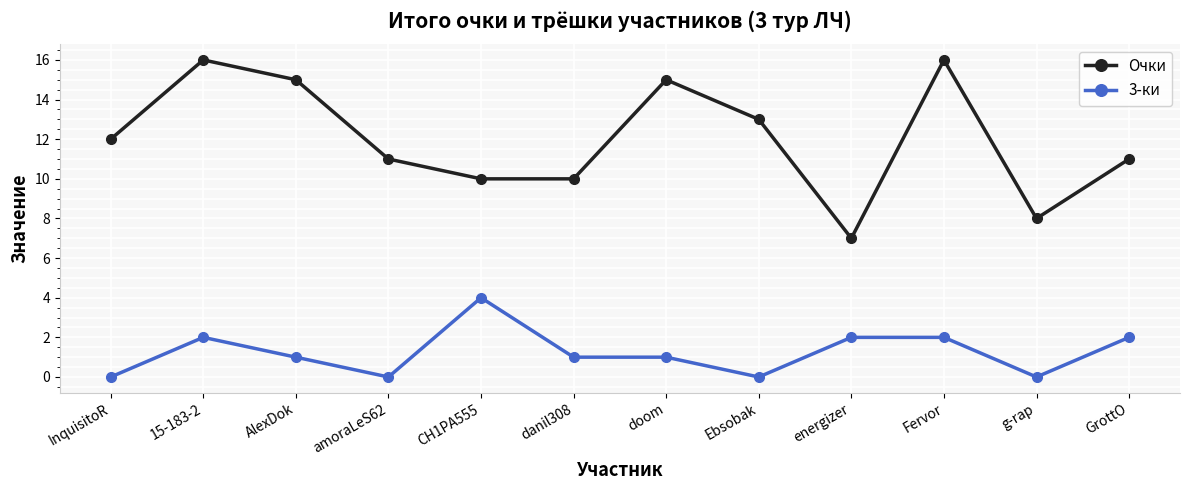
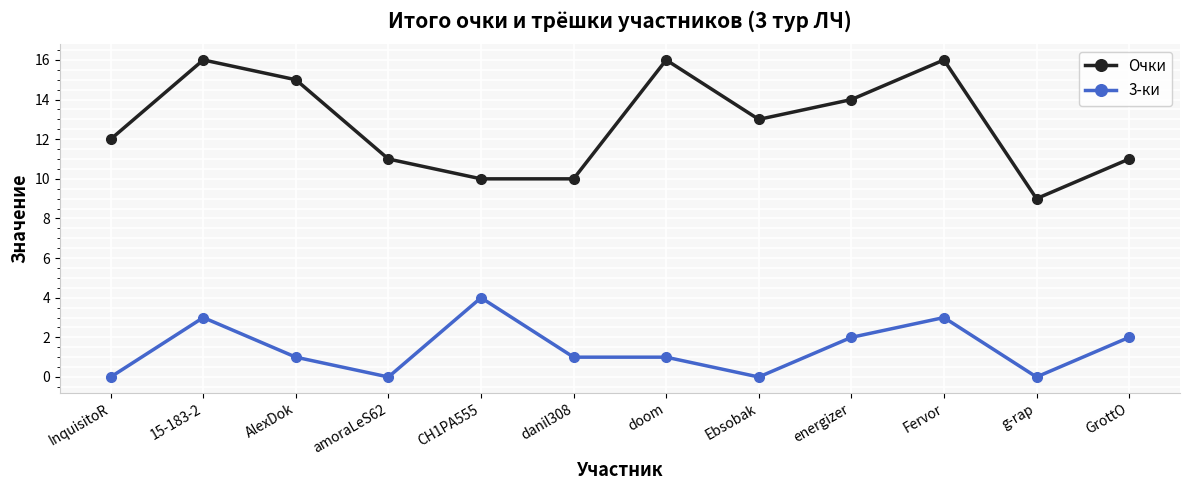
  {
    "Очки": {
      "InquisitoR": 12,
      "15-183-2": 16,
      "AlexDok": 15,
      "amoraLeS62": 11,
      "CH1PA555": 10,
      "danil308": 10,
-     "doom": 15,
+     "doom": 16,
      "Ebsobak": 13,
-     "energizer": 7,
+     "energizer": 14,
      "Fervor": 16,
-     "g-rap": 8,
+     "g-rap": 9,
      "GrottO": 11
    },
    "3-ки": {
      "InquisitoR": 0,
-     "15-183-2": 2,
+     "15-183-2": 3,
      "AlexDok": 1,
      "amoraLeS62": 0,
      "CH1PA555": 4,
      "danil308": 1,
      "doom": 1,
      "Ebsobak": 0,
      "energizer": 2,
-     "Fervor": 2,
+     "Fervor": 3,
      "g-rap": 0,
      "GrottO": 2
    }
  }
